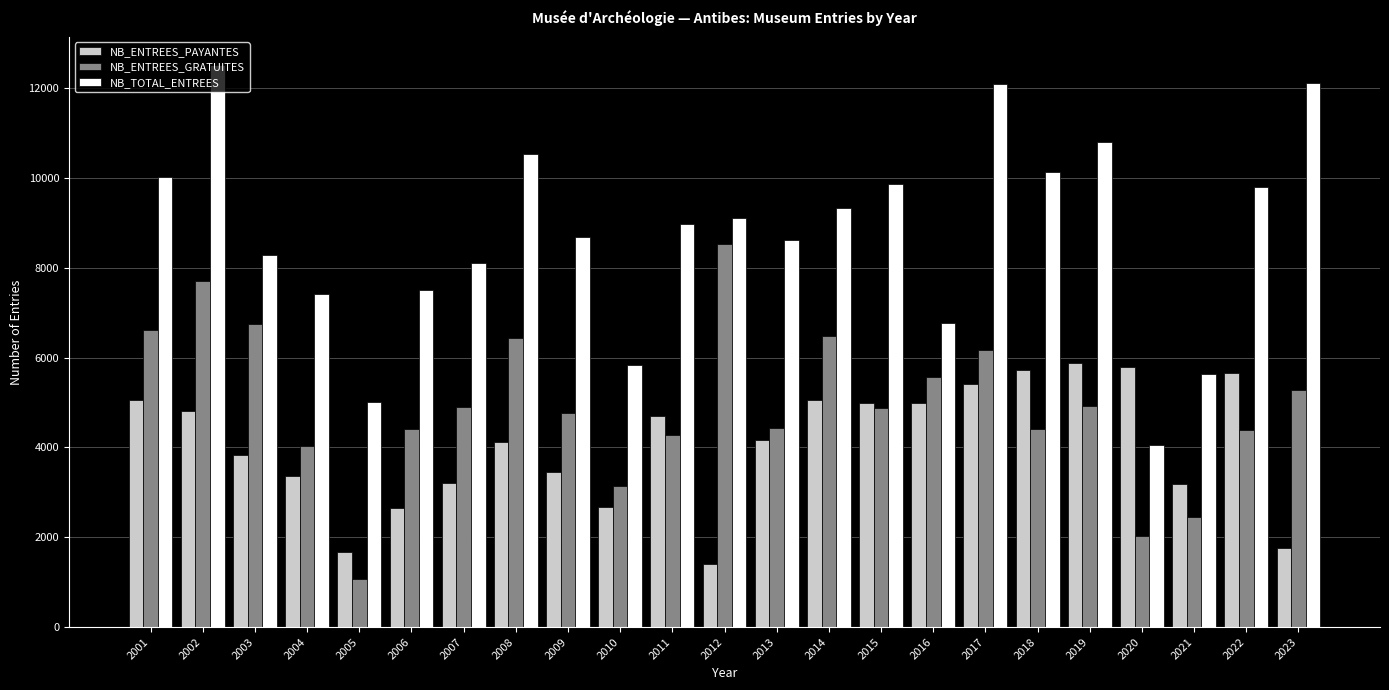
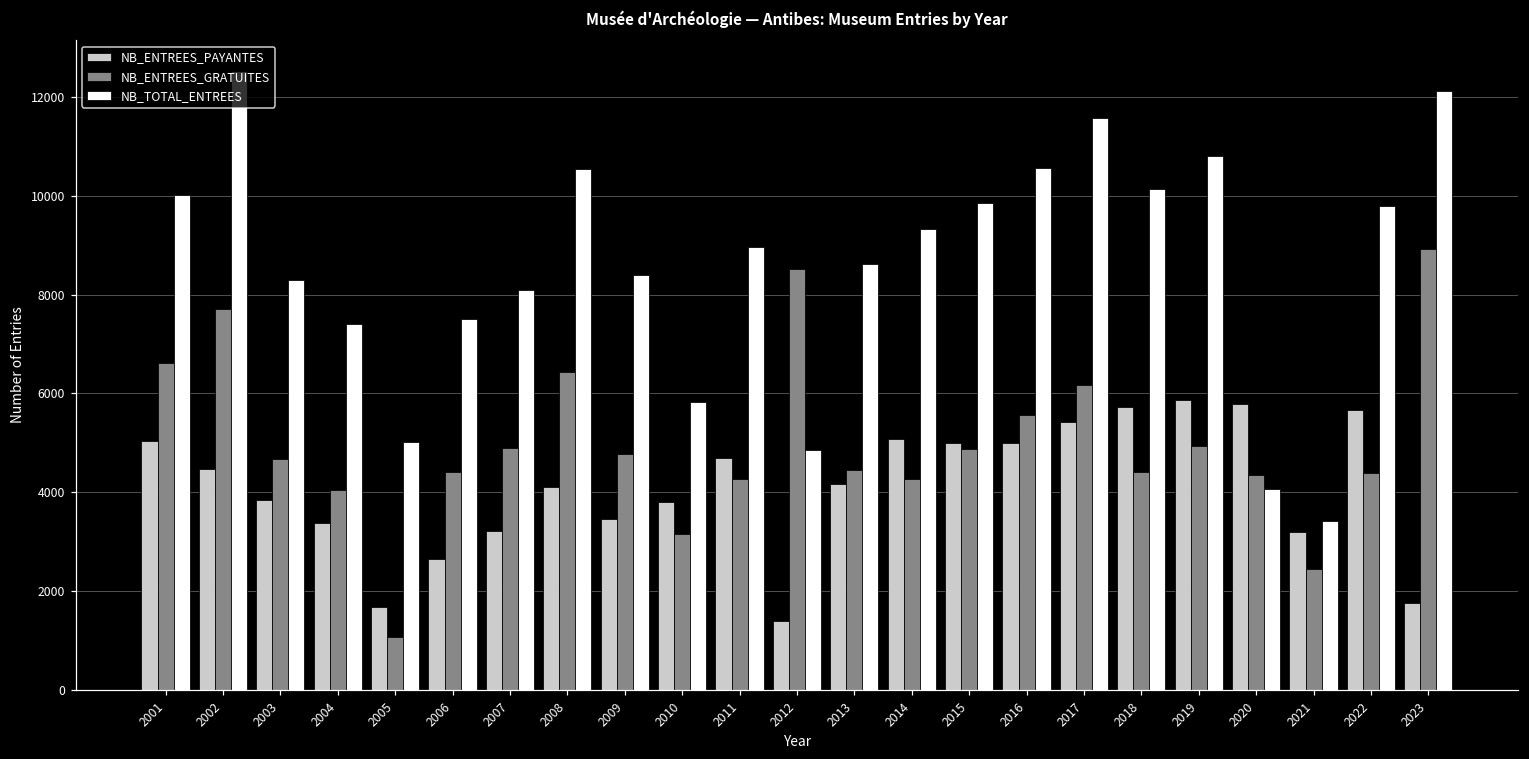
  {
    "NB_ENTREES_PAYANTES": {
      "2001": 5000,
-     "2002": 4800,
+     "2002": 4500,
      "2003": 3800,
      "2004": 3400,
      "2005": 1700,
      "2006": 2700,
      "2007": 3200,
      "2008": 4100,
      "2009": 3500,
-     "2010": 2700,
+     "2010": 3800,
      "2011": 4700,
      "2012": 1400,
      "2013": 4200,
      "2014": 5100,
      "2015": 5000,
      "2016": 5000,
      "2017": 5400,
      "2018": 5700,
      "2019": 5900,
      "2020": 5800,
      "2021": 3200,
      "2022": 5700,
      "2023": 1800
    },
    "NB_ENTREES_GRATUITES": {
      "2001": 6600,
      "2002": 7700,
-     "2003": 6700,
+     "2003": 4700,
      "2004": 4000,
      "2005": 1100,
      "2006": 4400,
      "2007": 4900,
      "2008": 6400,
      "2009": 4800,
      "2010": 3100,
      "2011": 4300,
      "2012": 8500,
      "2013": 4400,
-     "2014": 6500,
+     "2014": 4300,
      "2015": 4900,
      "2016": 5600,
      "2017": 6200,
      "2018": 4400,
      "2019": 4900,
-     "2020": 2000,
+     "2020": 4400,
      "2021": 2400,
      "2022": 4400,
-     "2023": 5300
+     "2023": 8900
    },
    "NB_TOTAL_ENTREES": {
      "2001": 10000,
      "2003": 8300,
      "2004": 7400,
      "2005": 5000,
      "2006": 7500,
      "2007": 8100,
      "2008": 10500,
-     "2009": 8700,
+     "2009": 8400,
      "2010": 5800,
      "2011": 9000,
-     "2012": 9100,
+     "2012": 4900,
      "2013": 8600,
      "2014": 9300,
      "2015": 9900,
-     "2016": 6800,
-     "2017": 12100,
+     "2016": 10600,
+     "2017": 11600,
      "2018": 10100,
      "2019": 10800,
      "2020": 4100,
-     "2021": 5600,
+     "2021": 3400,
      "2022": 9800,
      "2023": 12100
    }
  }
